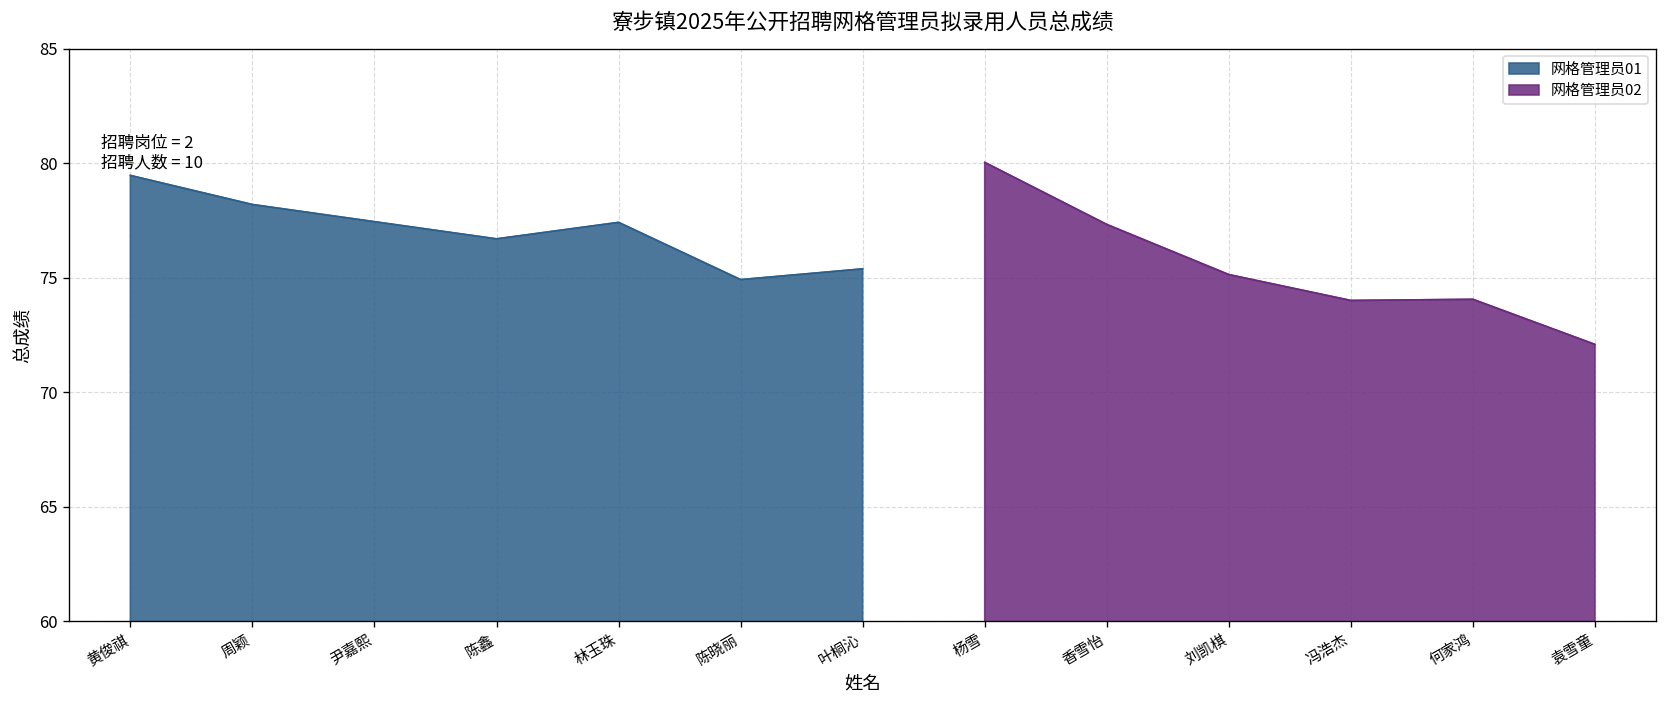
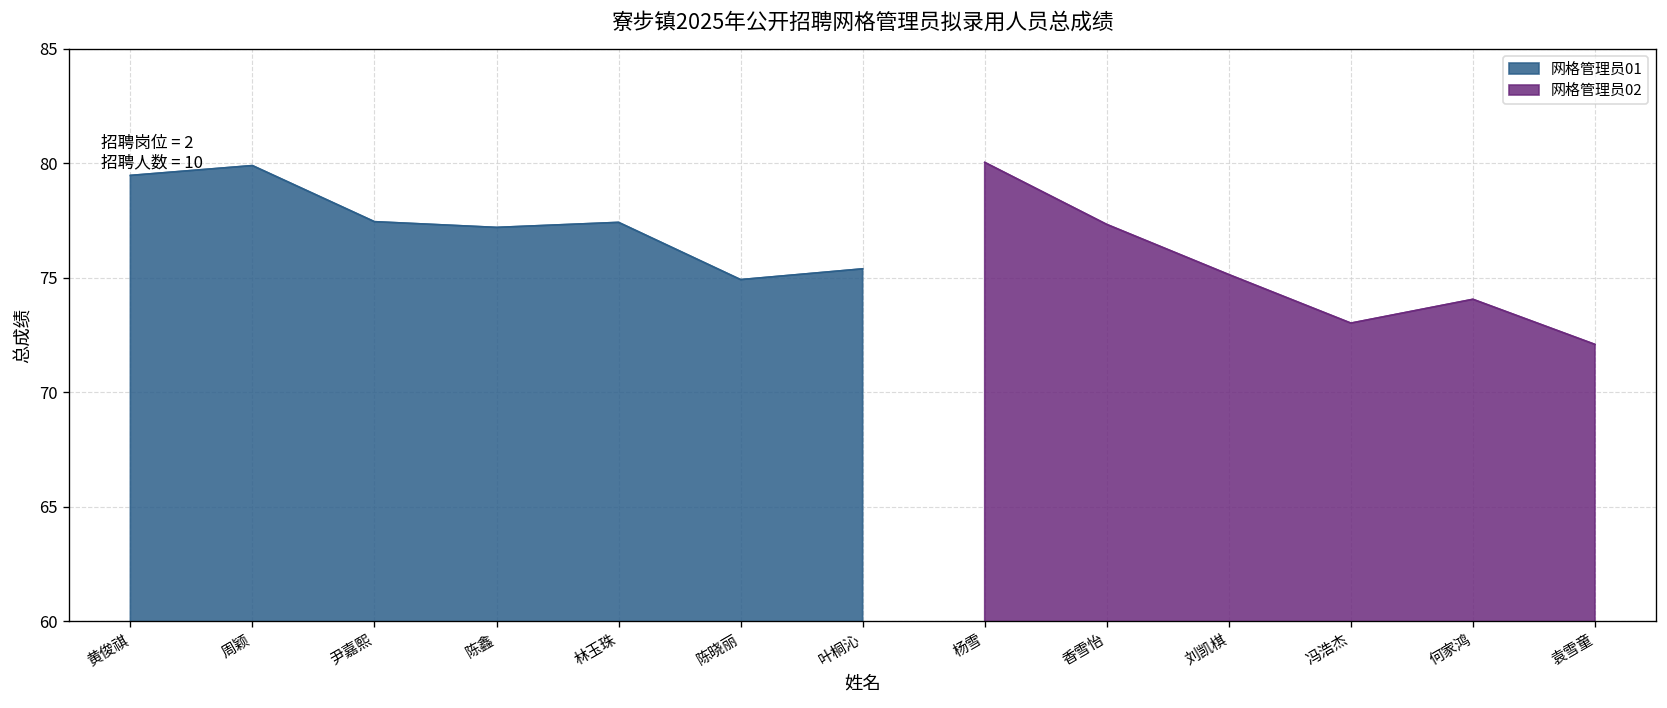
  {
    "网格管理员01": {
-     "周颖": 78.2,
+     "周颖": 79.9,
      "尹嘉熙": 77.5,
-     "陈鑫": 76.7,
+     "陈鑫": 77.2,
      "林玉珠": 77.4,
      "陈晓丽": 74.9,
      "叶桐沁": 75.4
    },
    "网格管理员02": {
      "杨雪": 80.0,
      "香雪怡": 77.3,
      "刘凯棋": 75.1,
-     "冯浩杰": 74.0,
+     "冯浩杰": 73.0,
      "何家鸿": 74.1,
      "袁雪童": 72.1
    }
  }
